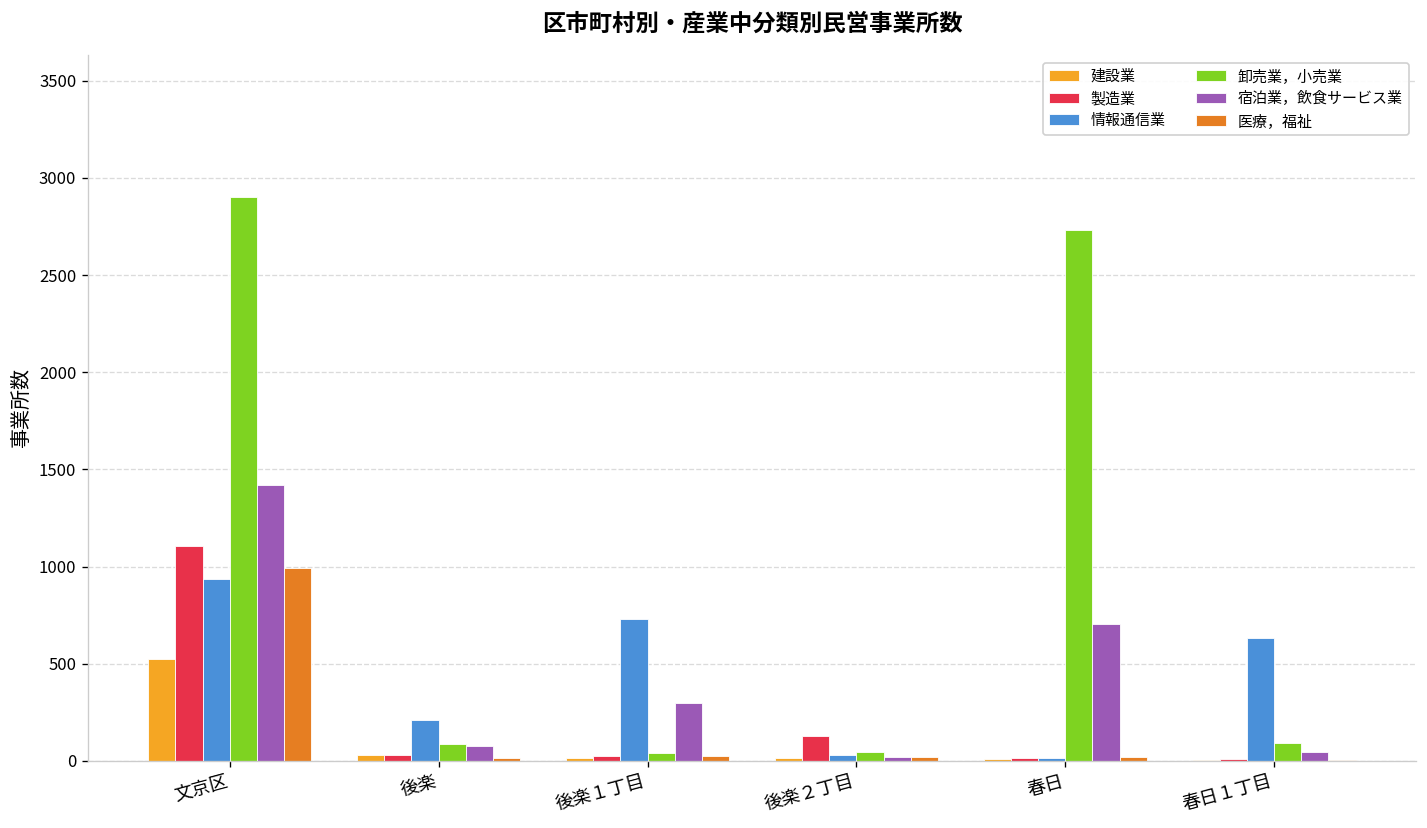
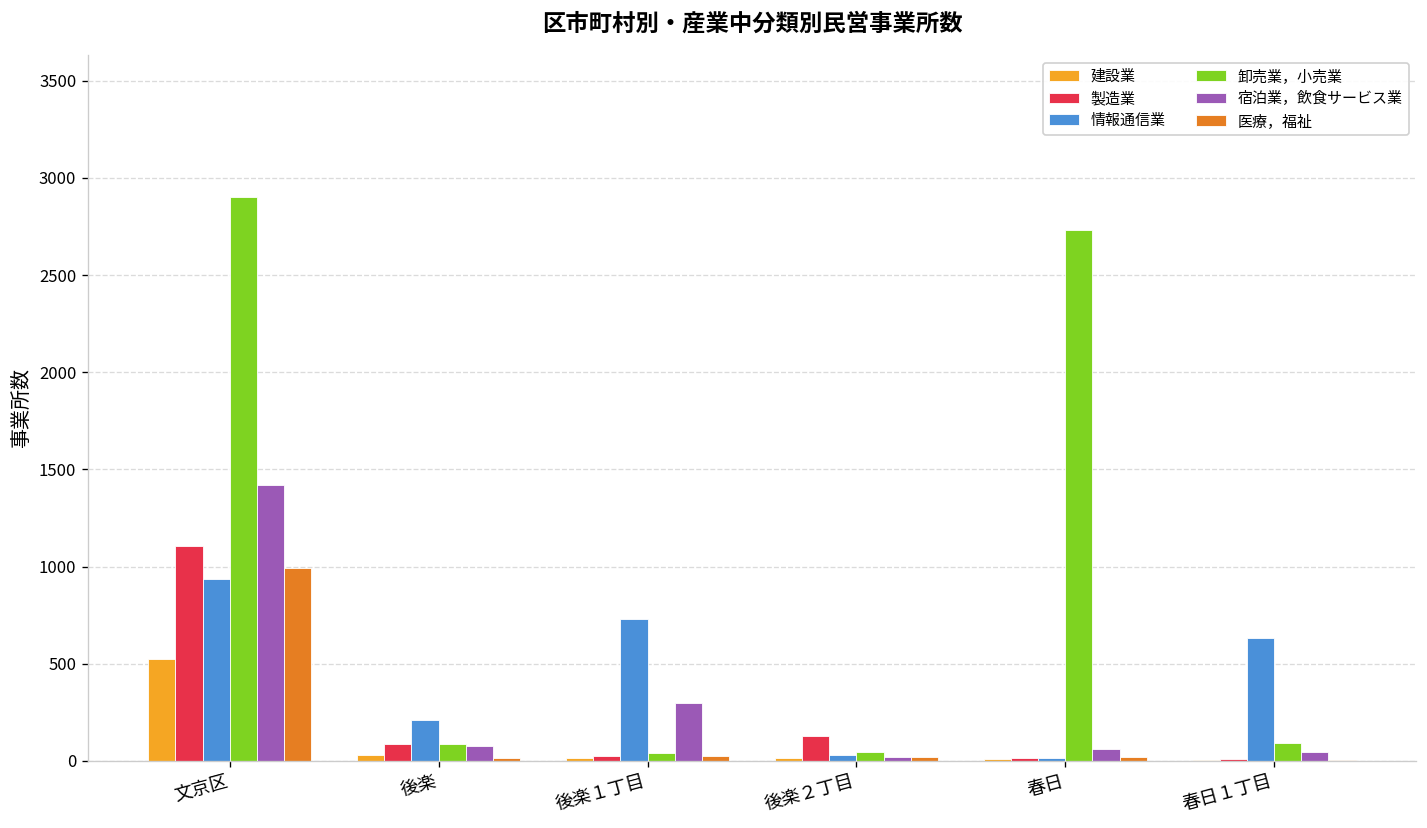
  {
    "製造業": {
      "文京区": 1110,
-     "後楽": 30,
+     "後楽": 90,
      "後楽１丁目": 20,
      "後楽２丁目": 130
    },
    "情報通信業": {
      "文京区": 940,
      "後楽": 210,
      "後楽１丁目": 730,
      "後楽２丁目": 30,
      "春日１丁目": 630
    },
    "卸売業，小売業": {
      "文京区": 2900,
      "後楽": 90,
      "後楽１丁目": 40,
      "後楽２丁目": 50,
      "春日": 2730,
      "春日１丁目": 90
    },
    "宿泊業，飲食サービス業": {
      "文京区": 1420,
      "後楽": 80,
      "後楽１丁目": 300,
      "後楽２丁目": 20,
-     "春日": 700,
+     "春日": 60,
      "春日１丁目": 50
    }
  }
